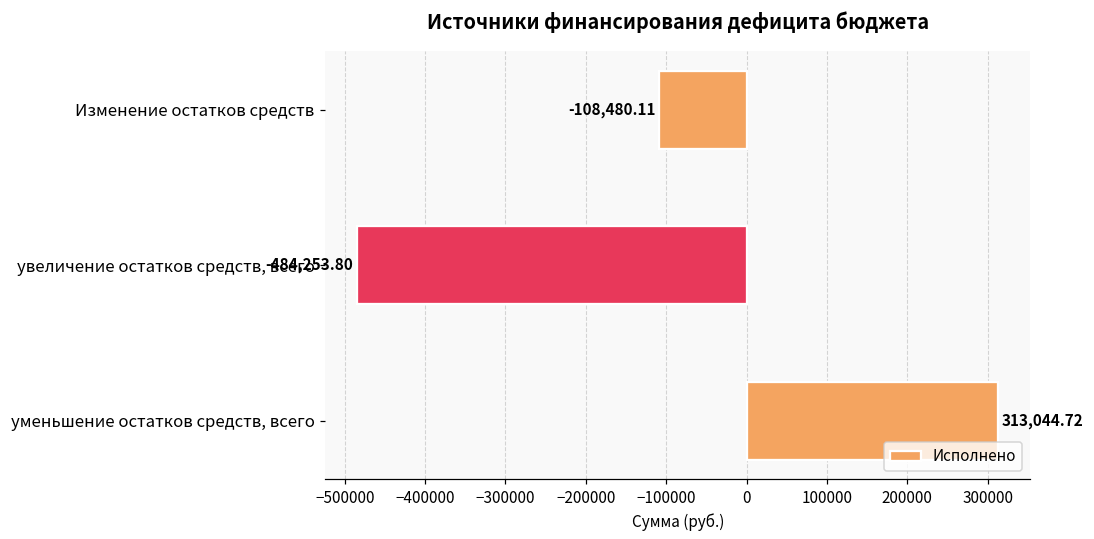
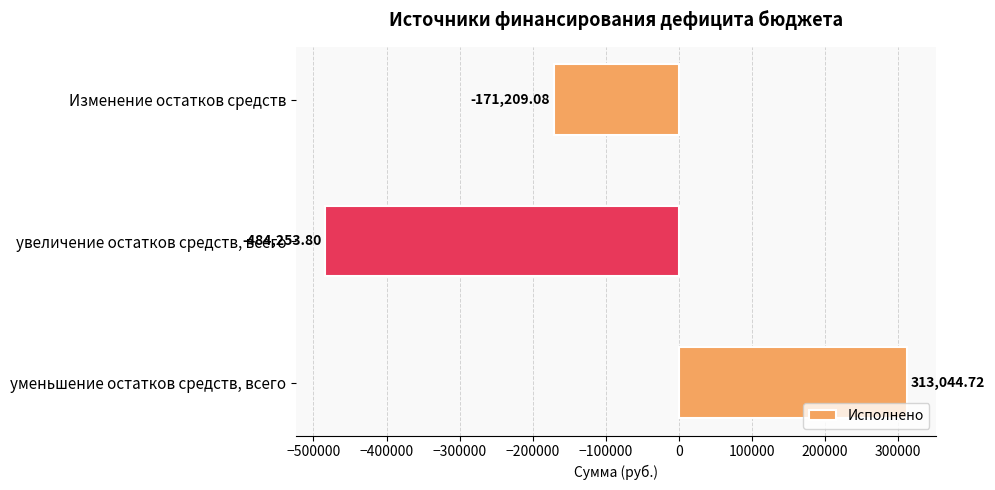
  {
-   "Изменение остатков средств": "-108,480.11",
+   "Изменение остатков средств": "-171,209.08",
    "увеличение остатков средств, всего": "-484,253.80",
    "уменьшение остатков средств, всего": "313,044.72"
  }
